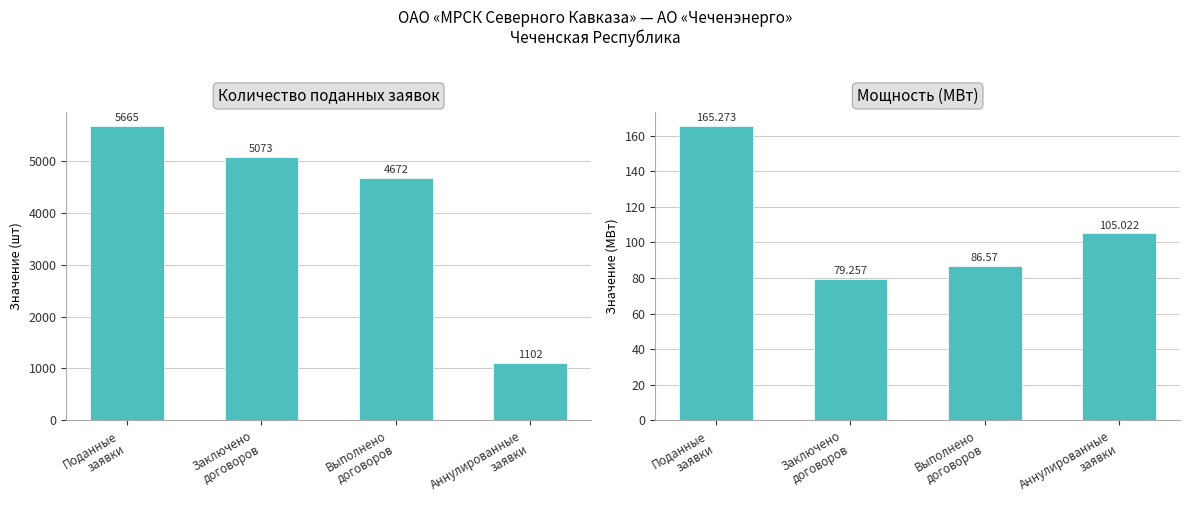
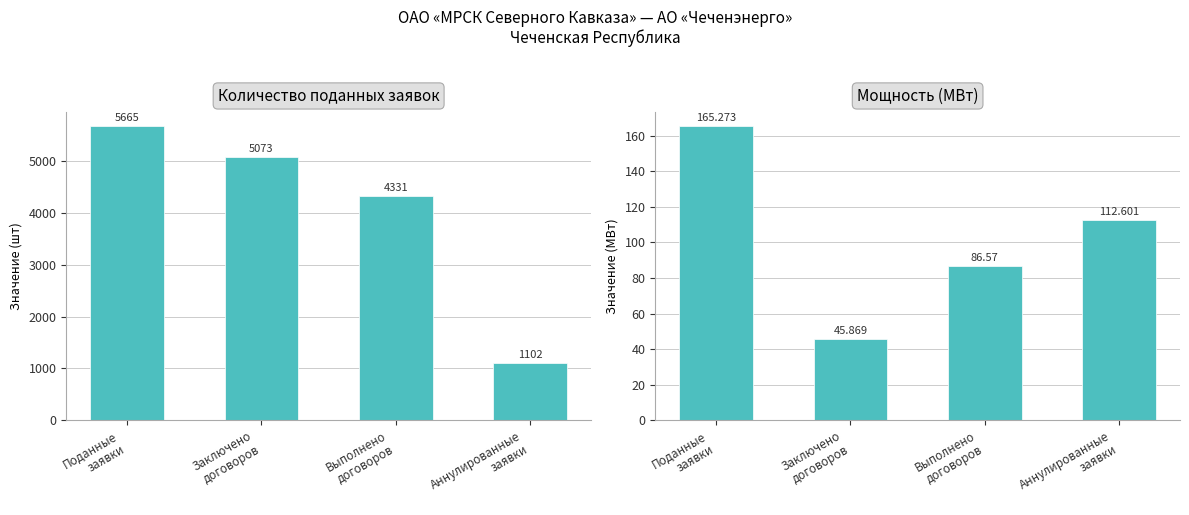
  {
    "Количество поданных заявок": {
      "Поданные заявки": 5665,
      "Заключено договоров": 5073,
-     "Выполнено договоров": 4672,
+     "Выполнено договоров": 4331,
      "Аннулированные заявки": 1102
    },
    "Мощность (МВт)": {
      "Поданные заявки": 165.273,
-     "Заключено договоров": 79.257,
+     "Заключено договоров": 45.869,
      "Выполнено договоров": 86.57,
-     "Аннулированные заявки": 105.022
+     "Аннулированные заявки": 112.601
    }
  }
